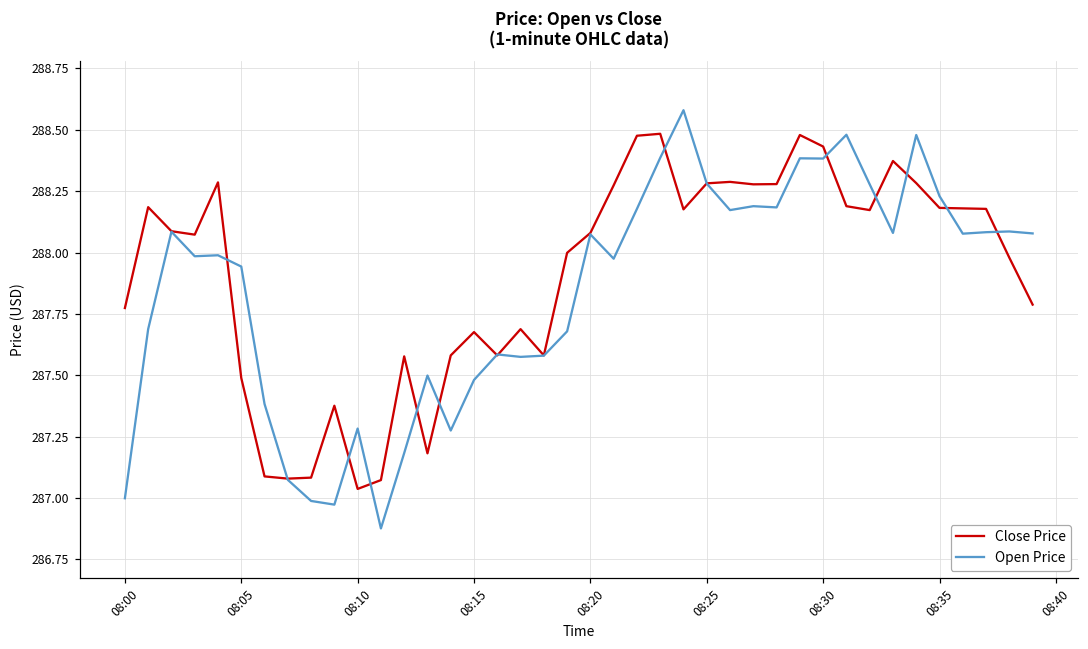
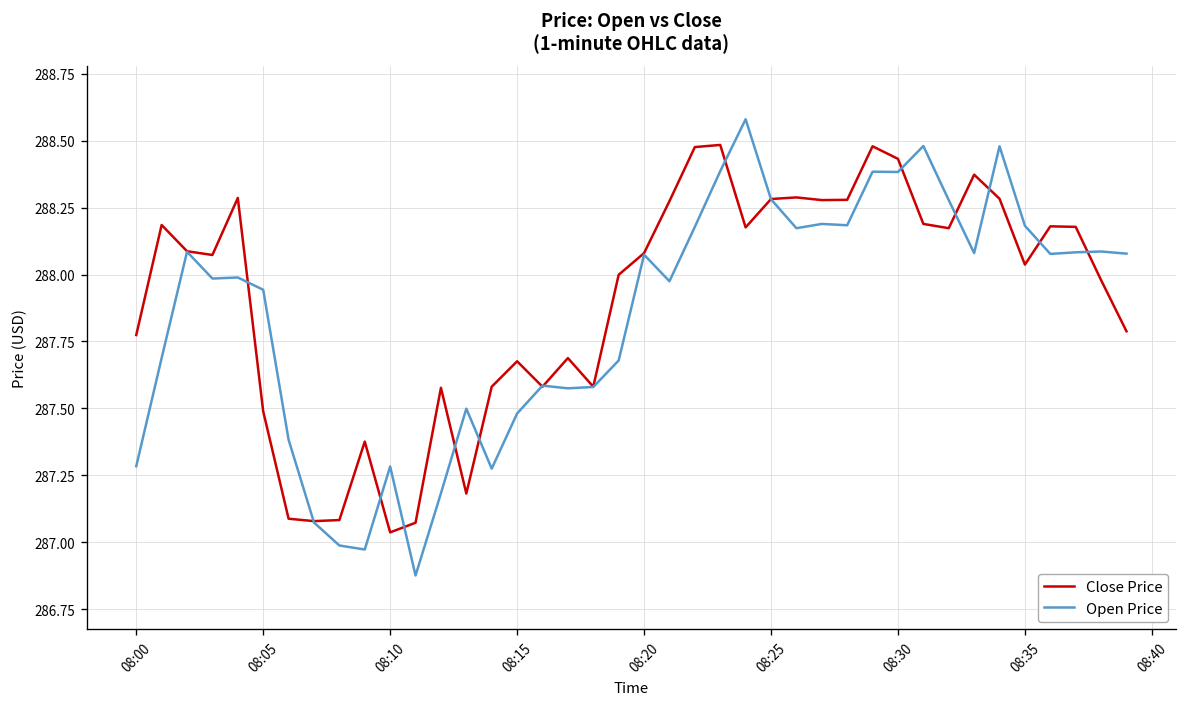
  {
    "Close Price": {
      "08:00": 287.77,
      "08:05": 287.49,
      "08:10": 287.04,
      "08:15": 287.68,
      "08:30": 288.43,
-     "08:35": 288.18
+     "08:35": 288.04
    },
    "Open Price": {
-     "08:00": 287.00,
+     "08:00": 287.28,
      "08:05": 287.94,
      "08:10": 287.28,
      "08:15": 287.48,
      "08:30": 288.38,
-     "08:35": 288.23
+     "08:35": 288.18
    }
  }
